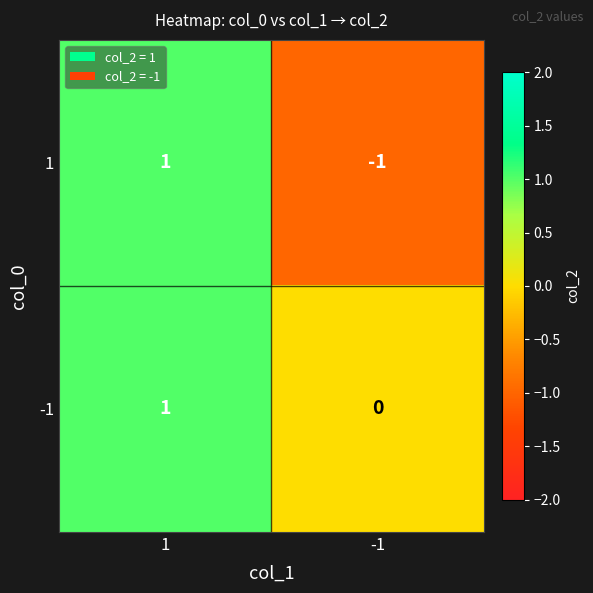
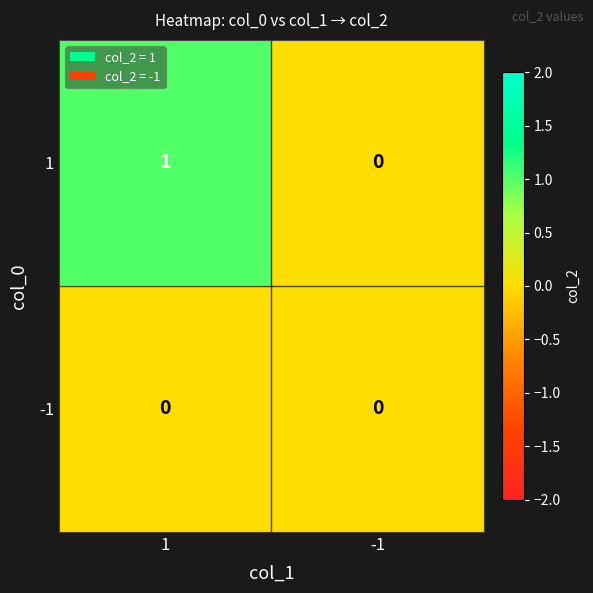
  {
    "1": {
      "1": 1,
-     "-1": -1
+     "-1": 0
    },
    "-1": {
-     "1": 1,
+     "1": 0,
      "-1": 0
    }
  }
